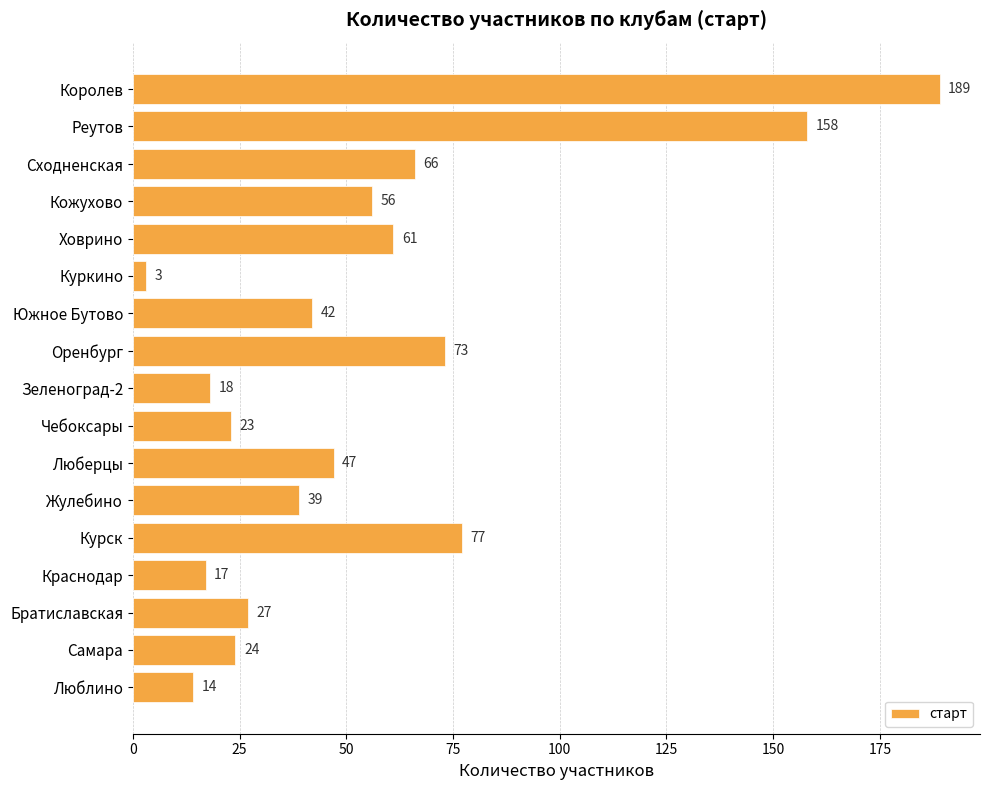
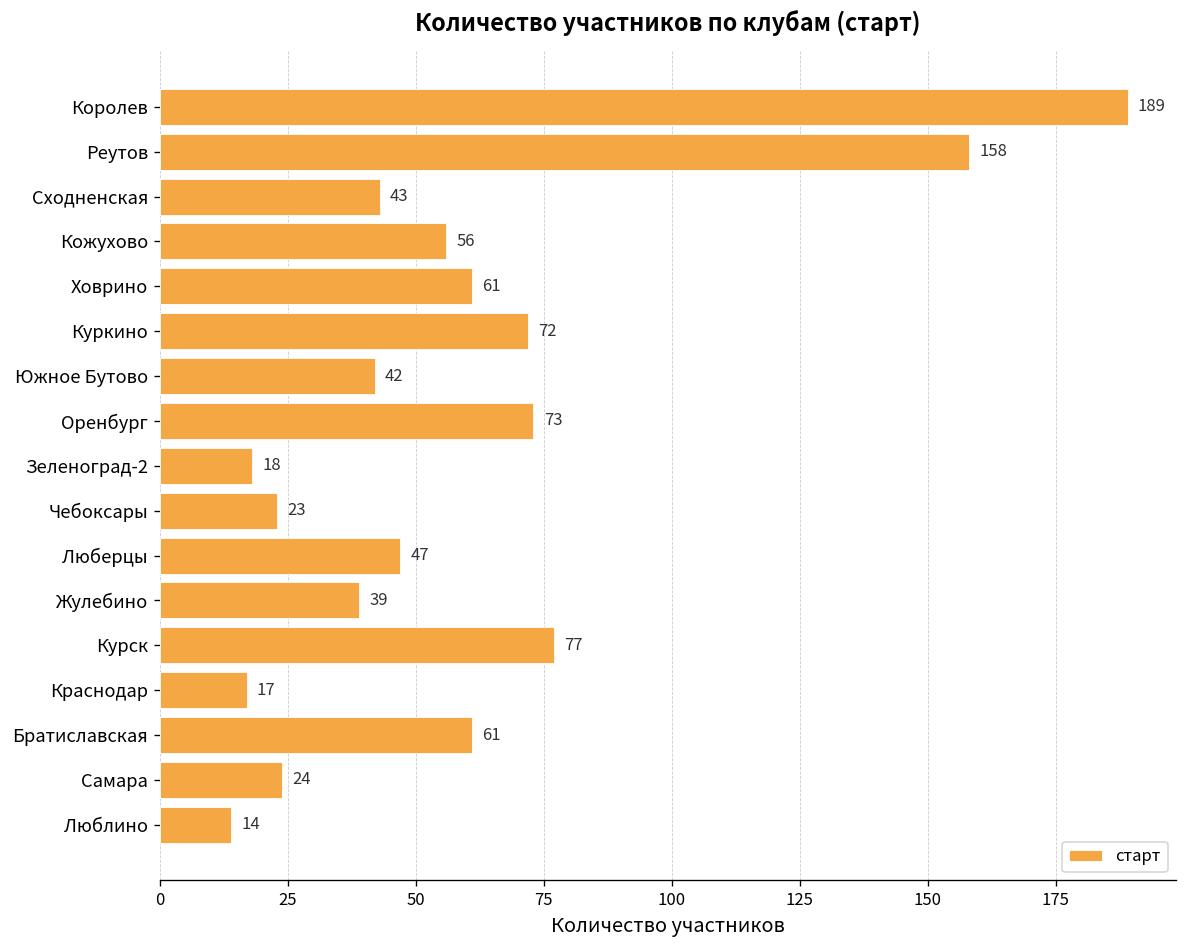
  {
    "Королев": 189,
    "Реутов": 158,
-   "Сходненская": 66,
+   "Сходненская": 43,
    "Кожухово": 56,
    "Ховрино": 61,
-   "Куркино": 3,
+   "Куркино": 72,
    "Южное Бутово": 42,
    "Оренбург": 73,
    "Зеленоград-2": 18,
    "Чебоксары": 23,
    "Люберцы": 47,
    "Жулебино": 39,
    "Курск": 77,
    "Краснодар": 17,
-   "Братиславская": 27,
+   "Братиславская": 61,
    "Самара": 24,
    "Люблино": 14
  }
